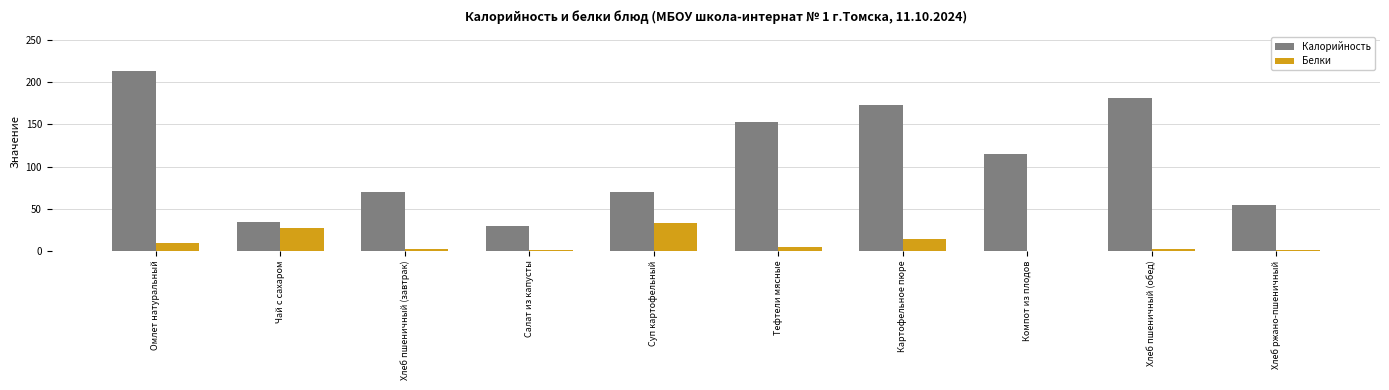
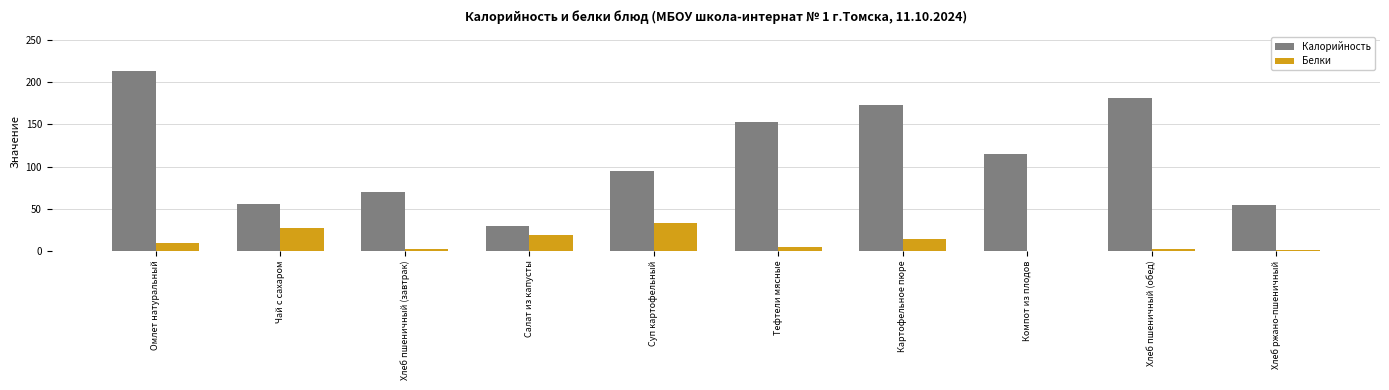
  {
    "Калорийность": {
      "Омлет натуральный": 210,
-     "Чай с сахаром": 30,
+     "Чай с сахаром": 60,
      "Хлеб пшеничный (завтрак)": 70,
      "Салат из капусты": 30,
-     "Суп картофельный": 70,
+     "Суп картофельный": 90,
      "Тефтели мясные": 150,
      "Картофельное пюре": 170,
      "Компот из плодов": 110,
      "Хлеб пшеничный (обед)": 180,
      "Хлеб ржано-пшеничный": 50
    },
    "Белки": {
      "Омлет натуральный": 10,
      "Чай с сахаром": 30,
-     "Салат из капусты": 0,
+     "Салат из капусты": 20,
      "Суп картофельный": 30,
      "Тефтели мясные": 0,
      "Картофельное пюре": 10
    }
  }
